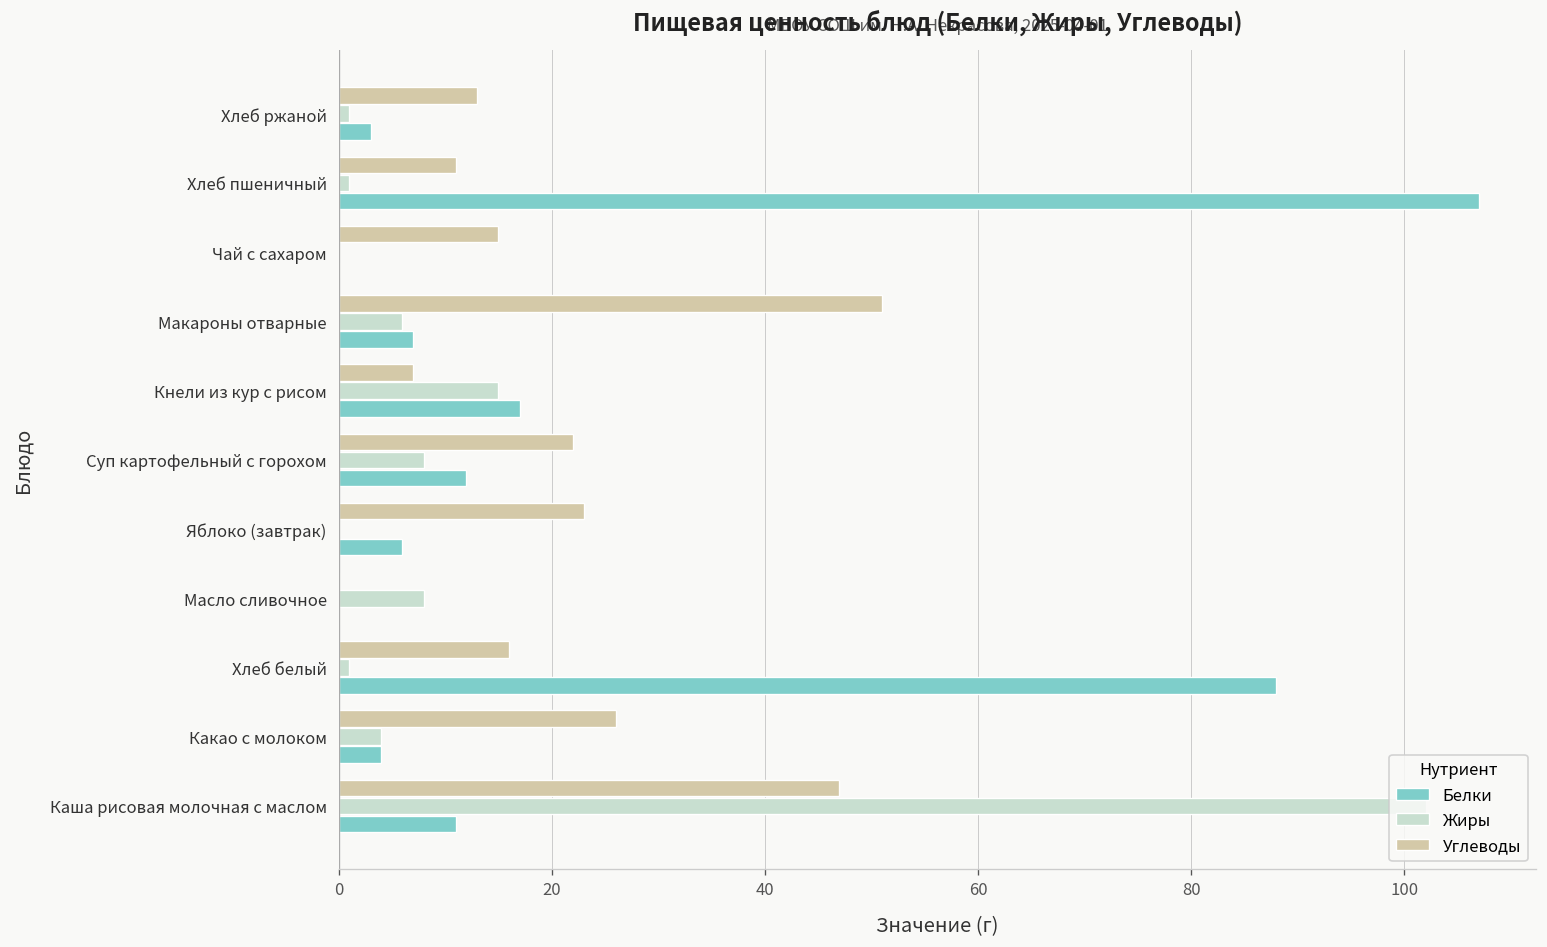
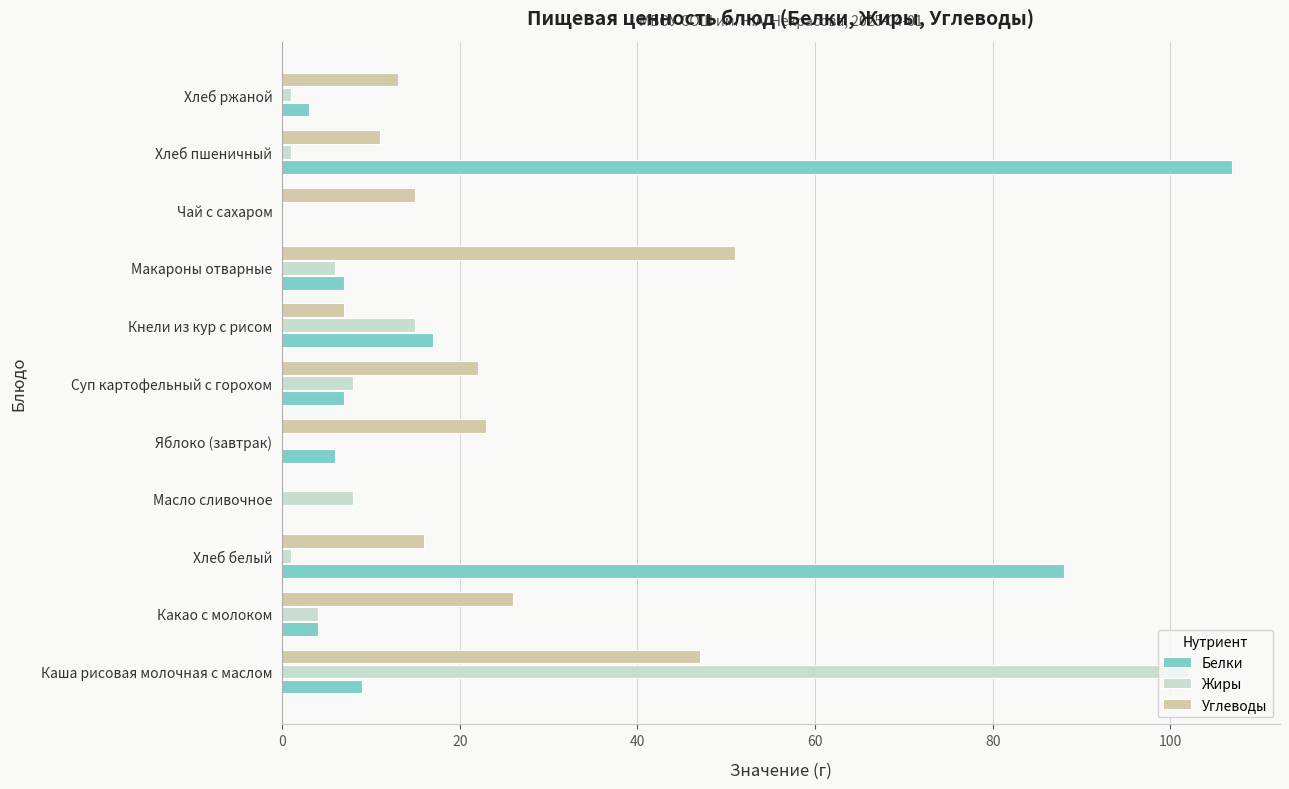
  {
    "Белки": {
      "Хлеб ржаной": 3,
      "Хлеб пшеничный": 107,
      "Чай с сахаром": 0,
      "Макароны отварные": 7,
      "Кнели из кур с рисом": 17,
-     "Суп картофельный с горохом": 12,
+     "Суп картофельный с горохом": 7,
      "Яблоко (завтрак)": 6,
      "Масло сливочное": 0,
      "Хлеб белый": 88,
      "Какао с молоком": 4,
-     "Каша рисовая молочная с маслом": 11
+     "Каша рисовая молочная с маслом": 9
    }
  }
